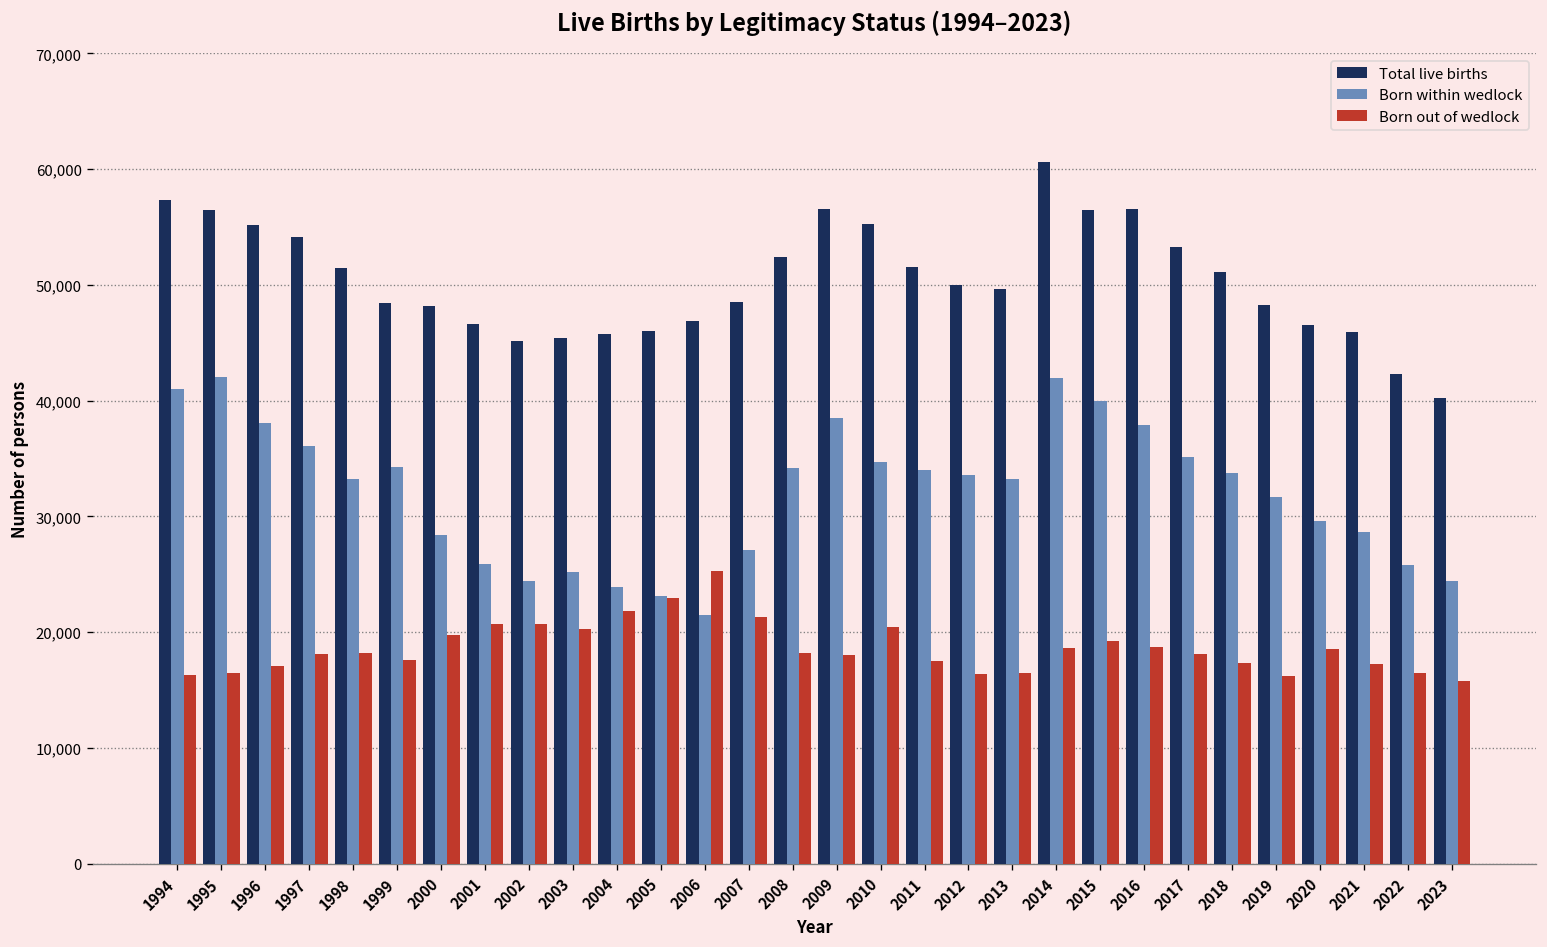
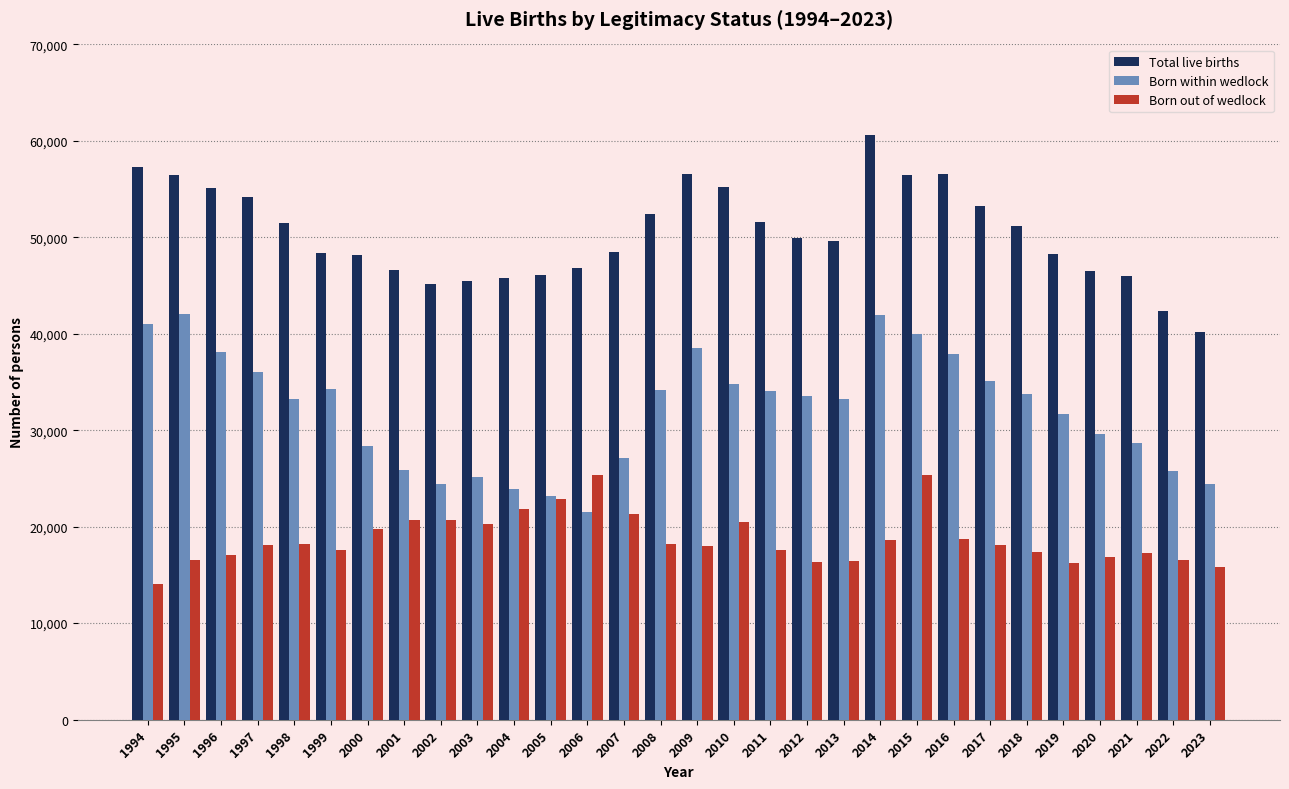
  {
    "Total live births": {
      "1994": "57,000",
      "1995": "56,000",
      "1996": "55,000",
      "1997": "54,000",
      "1998": "51,000",
      "1999": "48,000",
      "2000": "48,000",
      "2001": "47,000",
      "2002": "45,000",
      "2003": "45,000",
      "2004": "46,000",
      "2005": "46,000",
      "2006": "47,000",
      "2007": "48,000",
      "2008": "52,000",
      "2009": "57,000",
      "2010": "55,000",
      "2011": "52,000",
      "2012": "50,000",
      "2013": "50,000",
      "2014": "61,000",
      "2015": "56,000",
      "2016": "57,000",
      "2017": "53,000",
      "2018": "51,000",
      "2019": "48,000",
      "2020": "47,000",
      "2021": "46,000",
      "2022": "42,000",
      "2023": "40,000"
    },
    "Born within wedlock": {
      "1994": "41,000",
      "1995": "42,000",
      "1996": "38,000",
      "1997": "36,000",
      "1998": "33,000",
      "1999": "34,000",
      "2000": "28,000",
      "2001": "26,000",
      "2002": "24,000",
      "2003": "25,000",
      "2004": "24,000",
      "2005": "23,000",
      "2006": "22,000",
      "2007": "27,000",
      "2008": "34,000",
      "2009": "39,000",
      "2010": "35,000",
      "2011": "34,000",
      "2012": "34,000",
      "2013": "33,000",
      "2014": "42,000",
      "2015": "40,000",
      "2016": "38,000",
      "2017": "35,000",
      "2018": "34,000",
      "2019": "32,000",
      "2020": "30,000",
      "2021": "29,000",
      "2022": "26,000",
      "2023": "24,000"
    },
    "Born out of wedlock": {
-     "1994": "16,000",
+     "1994": "14,000",
      "1995": "17,000",
      "1996": "17,000",
      "1997": "18,000",
      "1998": "18,000",
      "1999": "18,000",
      "2000": "20,000",
      "2001": "21,000",
      "2002": "21,000",
      "2003": "20,000",
      "2004": "22,000",
      "2005": "23,000",
      "2006": "25,000",
      "2007": "21,000",
      "2008": "18,000",
      "2009": "18,000",
      "2010": "20,000",
      "2011": "18,000",
      "2012": "16,000",
      "2013": "16,000",
      "2014": "19,000",
-     "2015": "19,000",
+     "2015": "25,000",
      "2016": "19,000",
      "2017": "18,000",
      "2018": "17,000",
      "2019": "16,000",
-     "2020": "19,000",
+     "2020": "17,000",
      "2021": "17,000",
      "2022": "17,000",
      "2023": "16,000"
    }
  }
